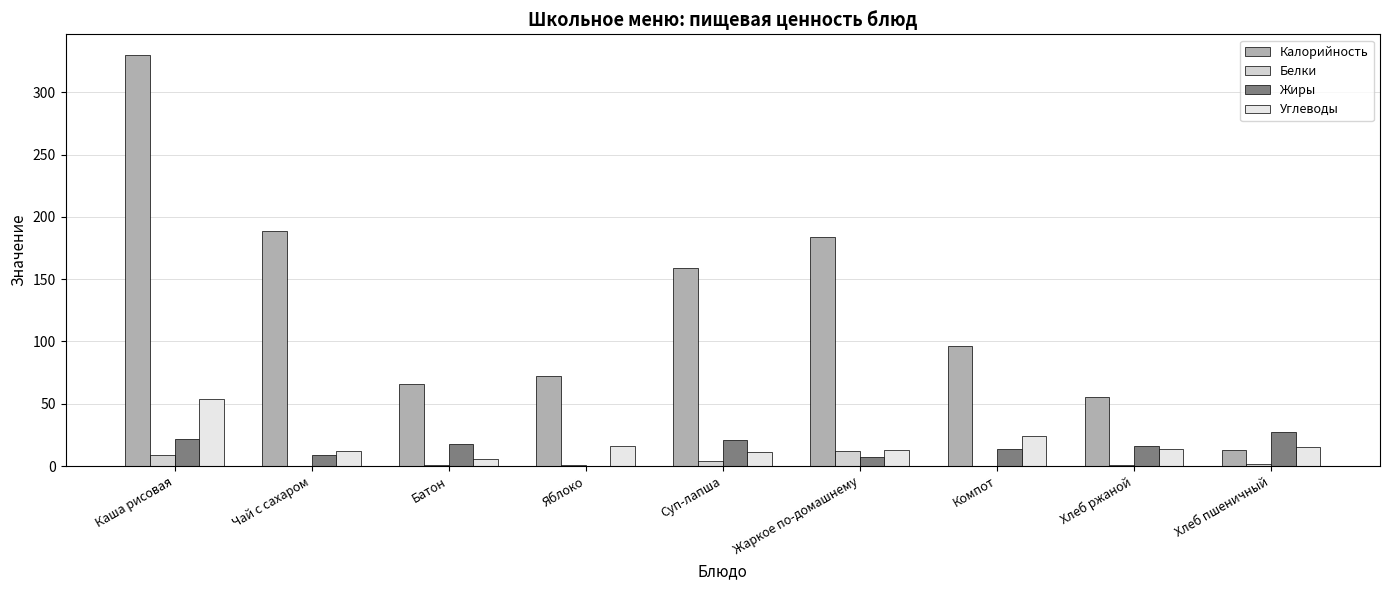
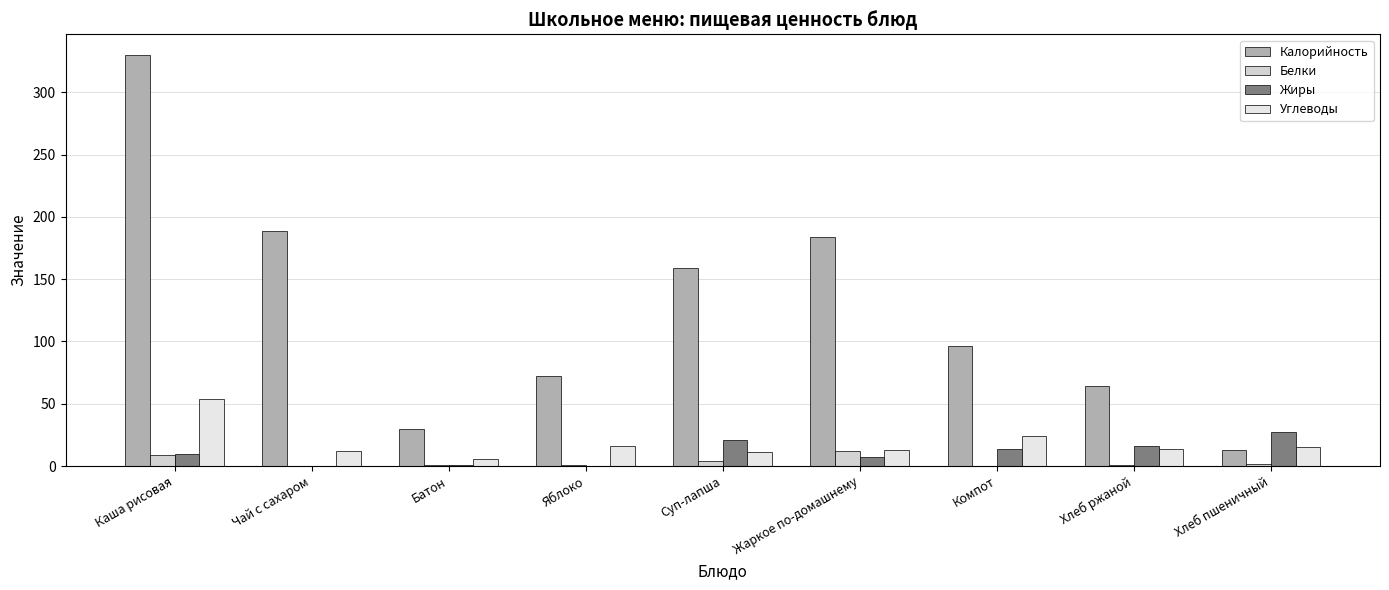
  {
    "Калорийность": {
      "Каша рисовая": 330,
      "Чай с сахаром": 189,
-     "Батон": 66,
+     "Батон": 30,
      "Яблоко": 72,
      "Суп-лапша": 159,
      "Жаркое по-домашнему": 184,
      "Компот": 96,
-     "Хлеб ржаной": 55,
+     "Хлеб ржаной": 64,
      "Хлеб пшеничный": 13
    },
    "Жиры": {
-     "Каша рисовая": 22,
-     "Чай с сахаром": 9,
-     "Батон": 18,
+     "Каша рисовая": 10,
+     "Чай с сахаром": 0,
+     "Батон": 1,
      "Яблоко": 0,
      "Суп-лапша": 21,
      "Жаркое по-домашнему": 7,
      "Компот": 14,
      "Хлеб ржаной": 16,
      "Хлеб пшеничный": 27
    }
  }
